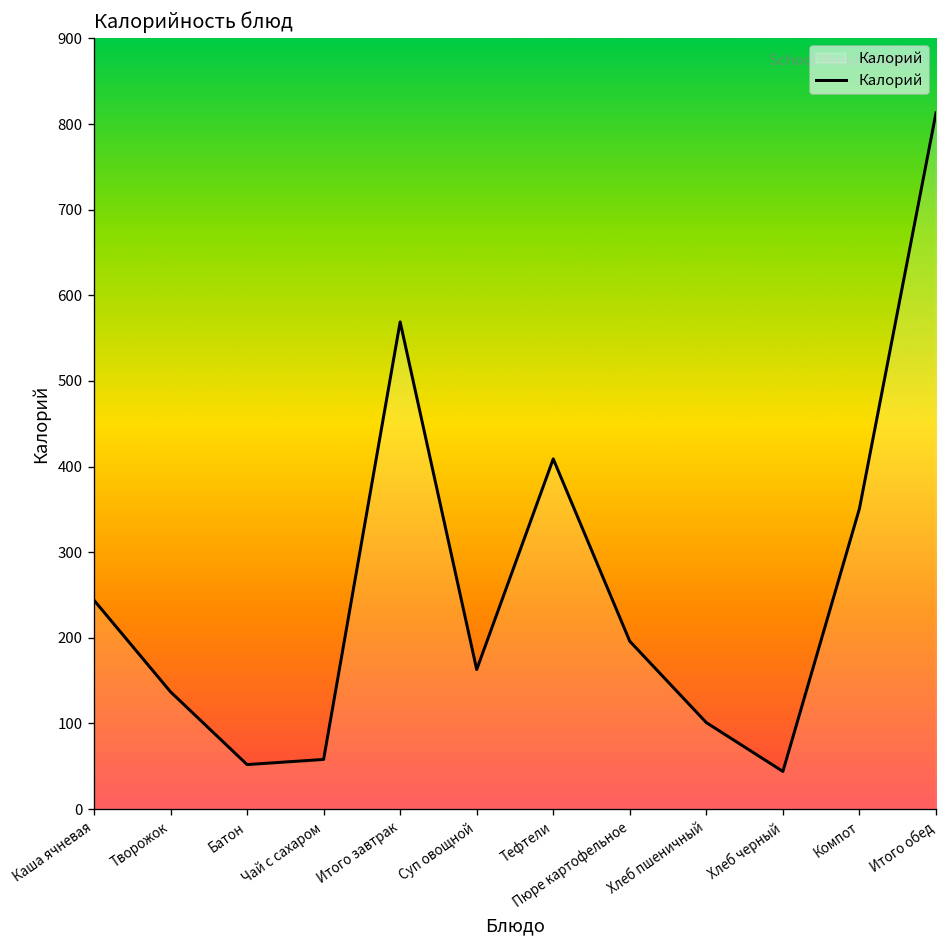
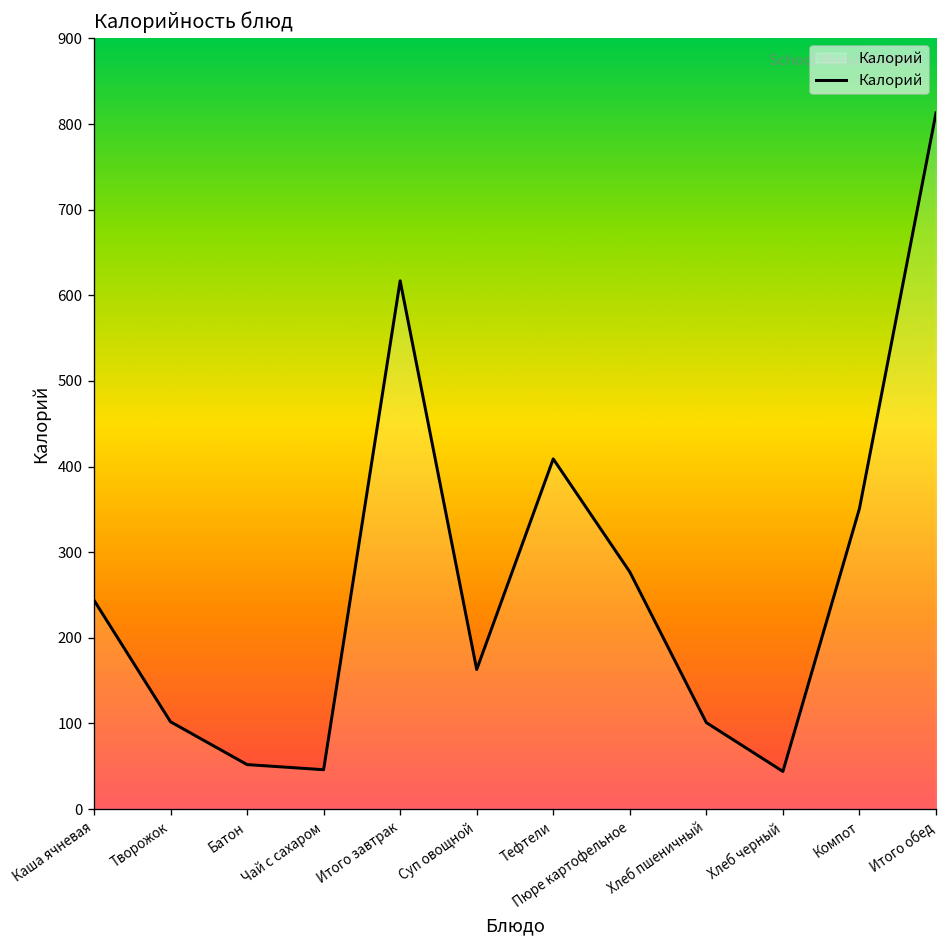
  {
    "Каша ячневая": 240,
-   "Творожок": 140,
+   "Творожок": 100,
    "Батон": 50,
-   "Чай с сахаром": 60,
-   "Итого завтрак": 570,
+   "Чай с сахаром": 50,
+   "Итого завтрак": 620,
    "Суп овощной": 160,
    "Тефтели": 410,
-   "Пюре картофельное": 200,
+   "Пюре картофельное": 280,
    "Хлеб пшеничный": 100,
    "Хлеб черный": 40,
    "Компот": 350,
    "Итого обед": 810
  }
